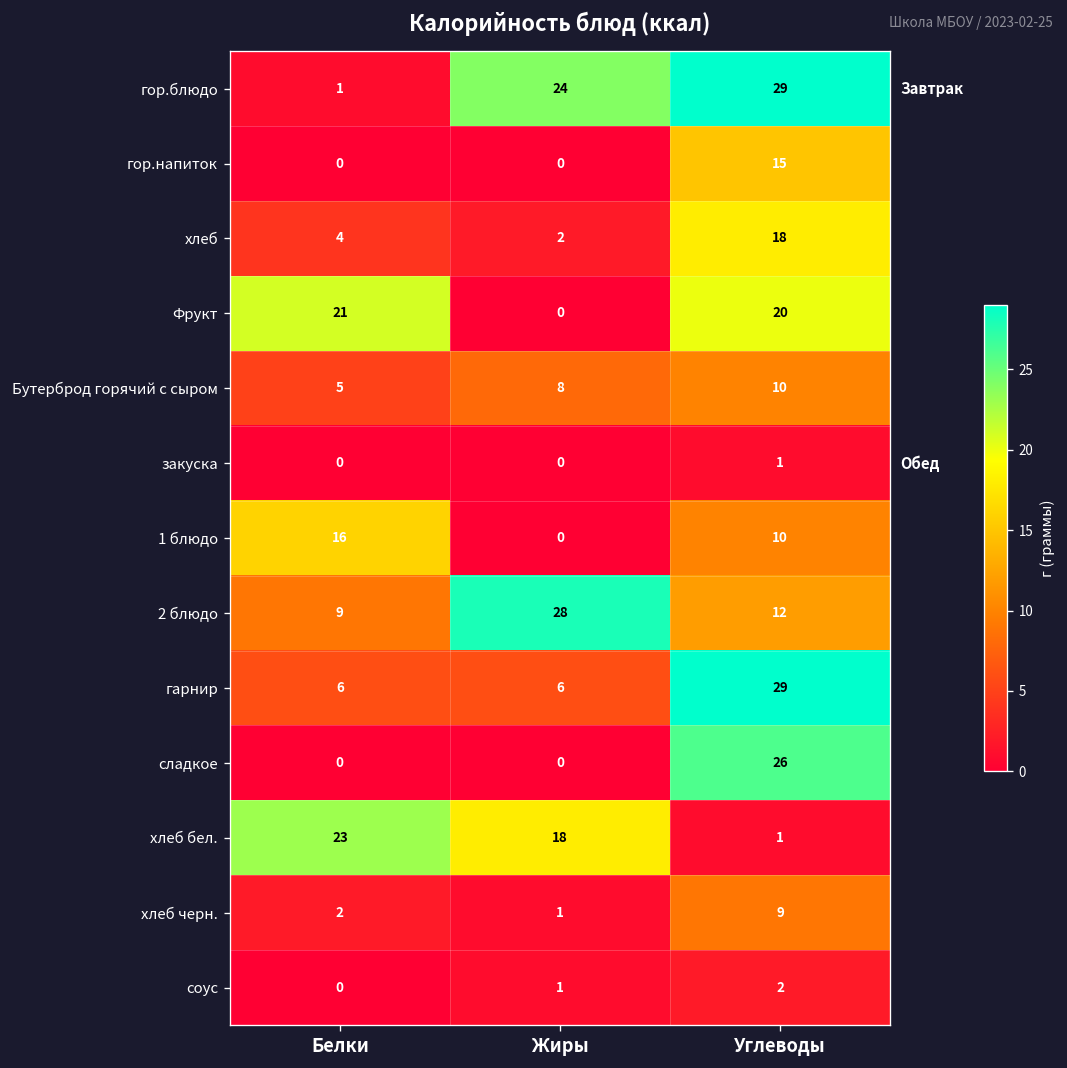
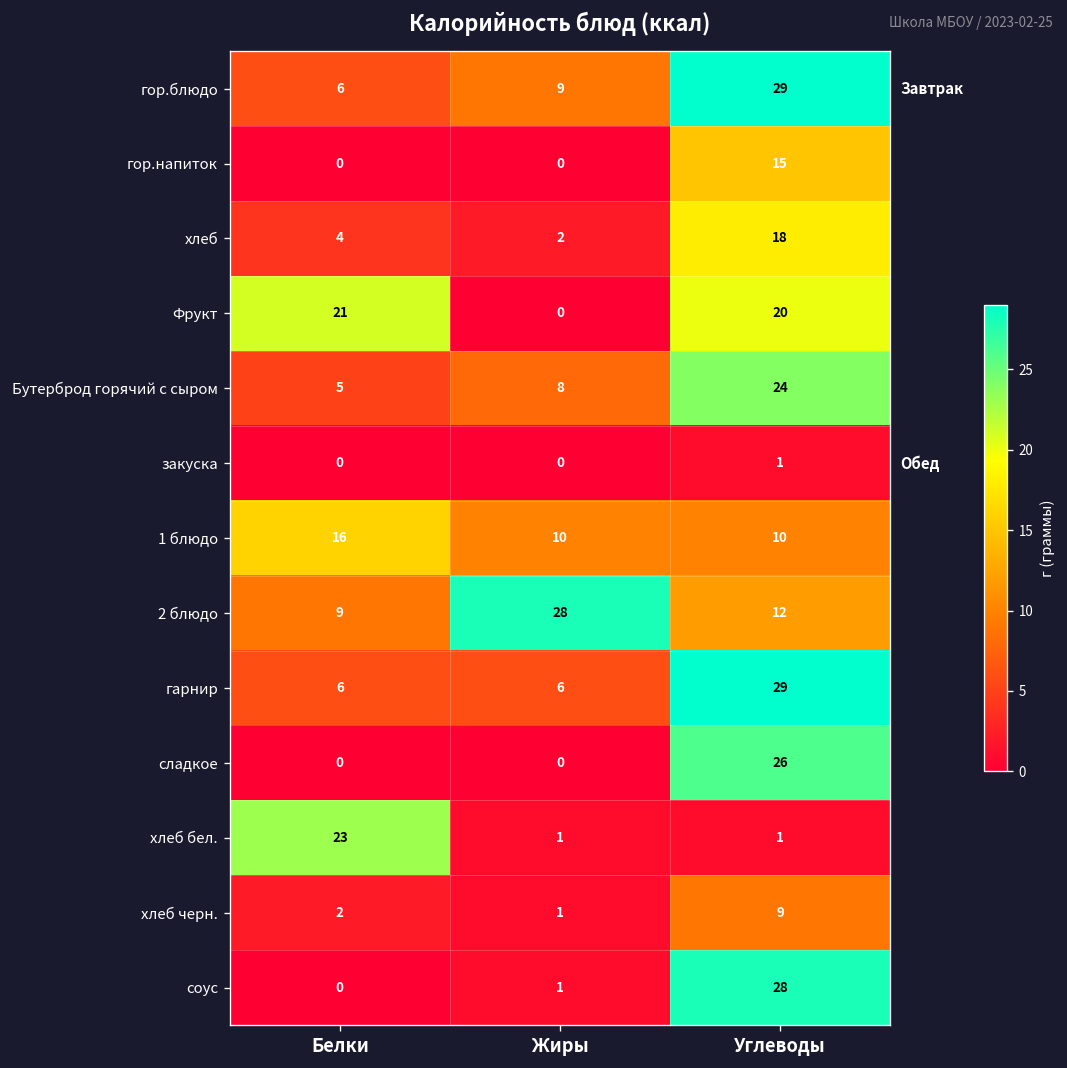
  {
    "гор.блюдо": {
-     "Белки": 1,
-     "Жиры": 24,
+     "Белки": 6,
+     "Жиры": 9,
      "Углеводы": 29
    },
    "гор.напиток": {
      "Белки": 0,
      "Жиры": 0,
      "Углеводы": 15
    },
    "хлеб": {
      "Белки": 4,
      "Жиры": 2,
      "Углеводы": 18
    },
    "Фрукт": {
      "Белки": 21,
      "Жиры": 0,
      "Углеводы": 20
    },
    "Бутерброд горячий с сыром": {
      "Белки": 5,
      "Жиры": 8,
-     "Углеводы": 10
+     "Углеводы": 24
    },
    "закуска": {
      "Белки": 0,
      "Жиры": 0,
      "Углеводы": 1
    },
    "1 блюдо": {
      "Белки": 16,
-     "Жиры": 0,
+     "Жиры": 10,
      "Углеводы": 10
    },
    "2 блюдо": {
      "Белки": 9,
      "Жиры": 28,
      "Углеводы": 12
    },
    "гарнир": {
      "Белки": 6,
      "Жиры": 6,
      "Углеводы": 29
    },
    "сладкое": {
      "Белки": 0,
      "Жиры": 0,
      "Углеводы": 26
    },
    "хлеб бел.": {
      "Белки": 23,
-     "Жиры": 18,
+     "Жиры": 1,
      "Углеводы": 1
    },
    "хлеб черн.": {
      "Белки": 2,
      "Жиры": 1,
      "Углеводы": 9
    },
    "соус": {
      "Белки": 0,
      "Жиры": 1,
-     "Углеводы": 2
+     "Углеводы": 28
    }
  }
